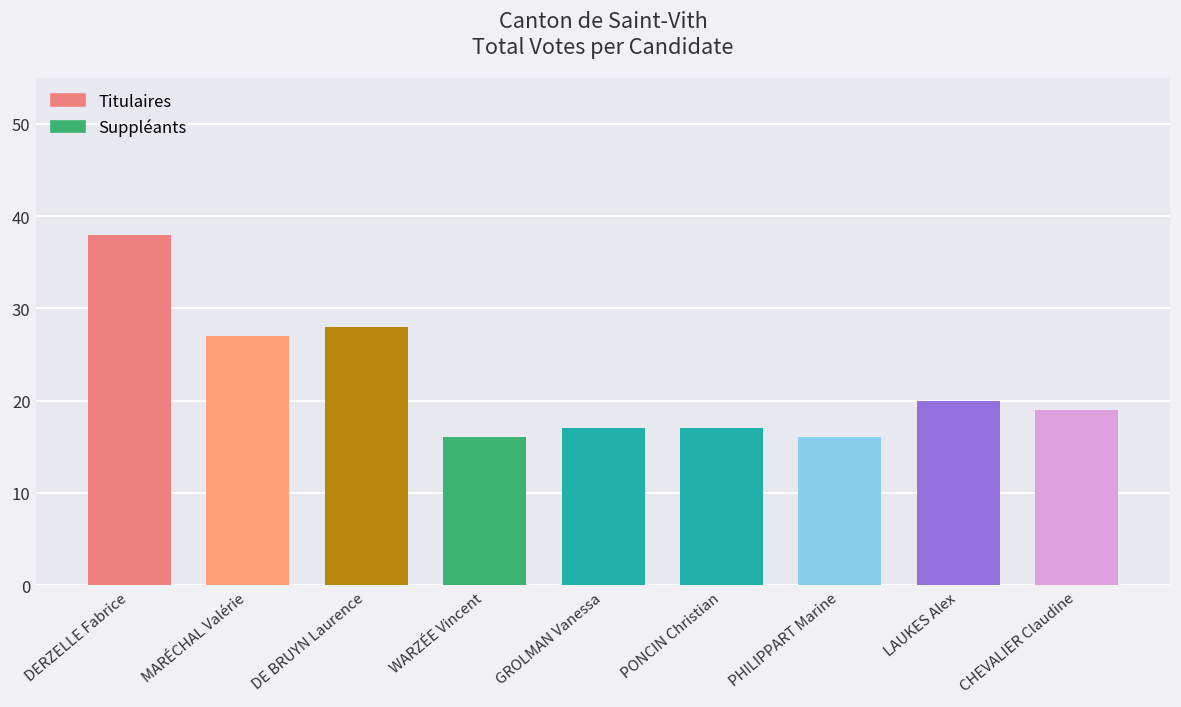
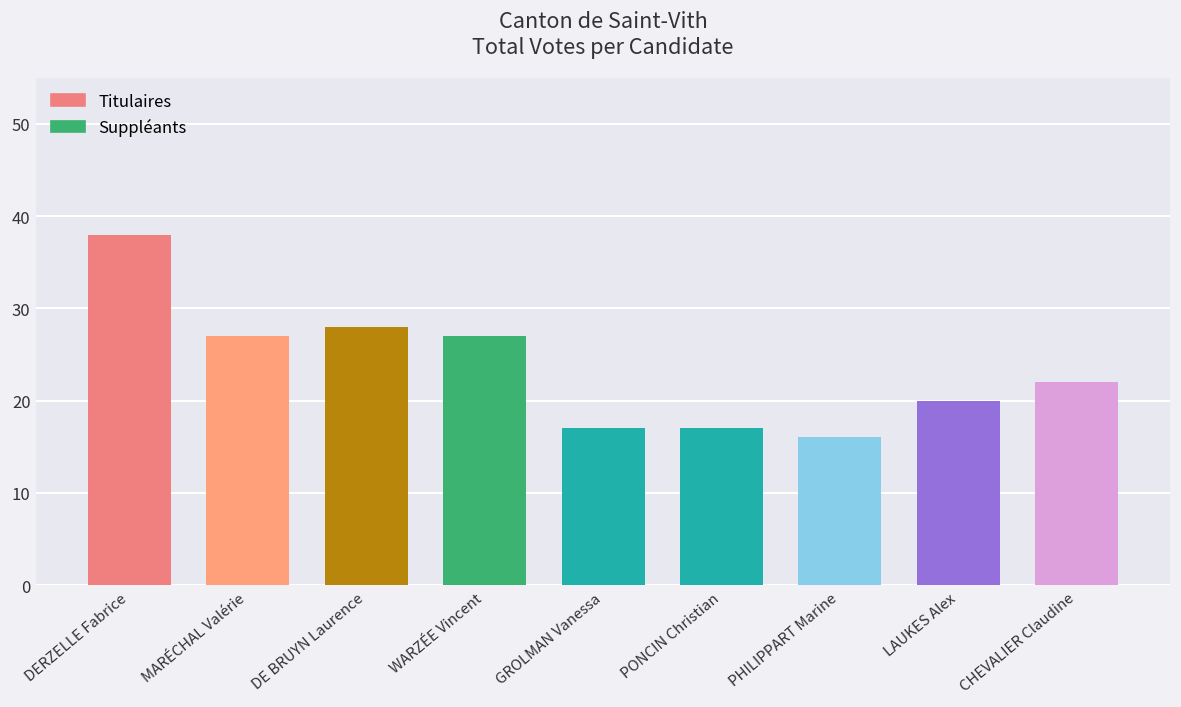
  {
    "DERZELLE Fabrice": 38,
    "MARÉCHAL Valérie": 27,
    "DE BRUYN Laurence": 28,
-   "WARZÉE Vincent": 16,
+   "WARZÉE Vincent": 27,
    "GROLMAN Vanessa": 17,
    "PONCIN Christian": 17,
    "PHILIPPART Marine": 16,
    "LAUKES Alex": 20,
-   "CHEVALIER Claudine": 19
+   "CHEVALIER Claudine": 22
  }
